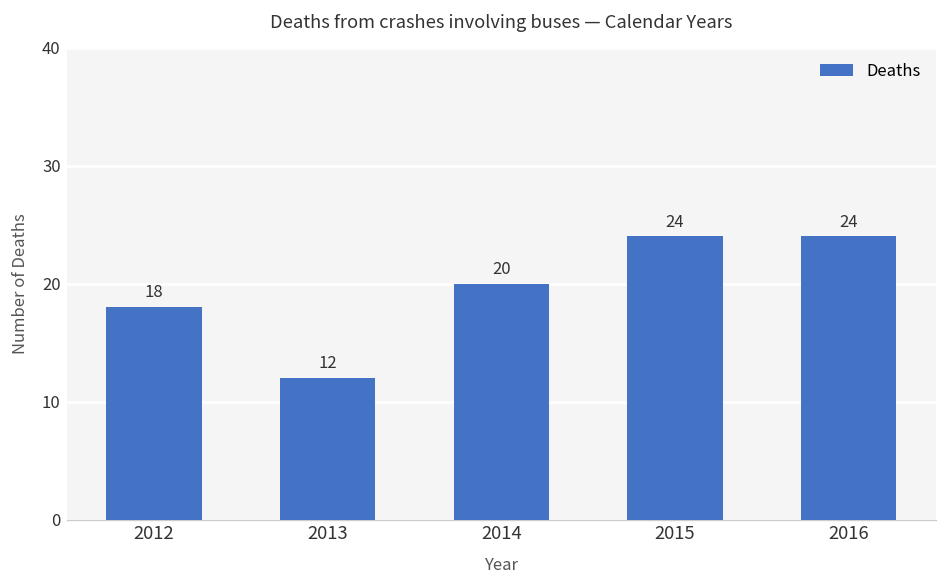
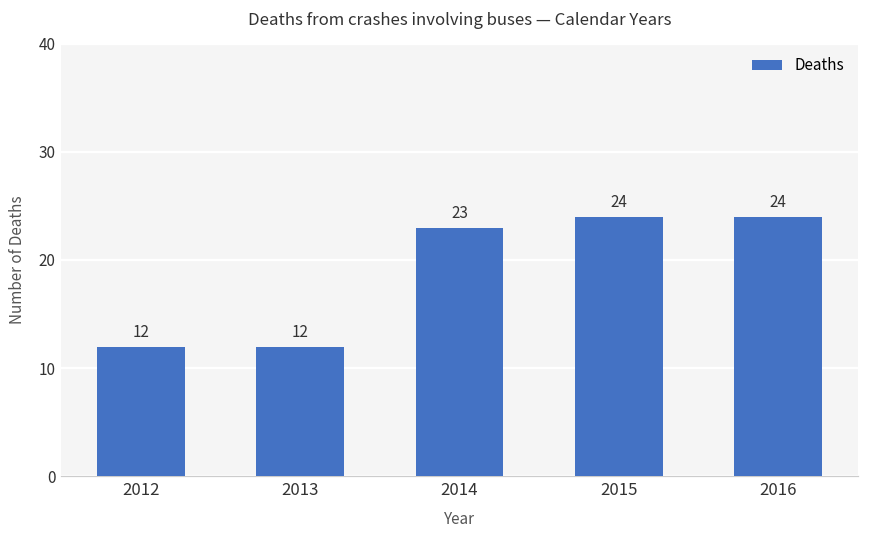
  {
-   "2012": 18,
+   "2012": 12,
    "2013": 12,
-   "2014": 20,
+   "2014": 23,
    "2015": 24,
    "2016": 24
  }
